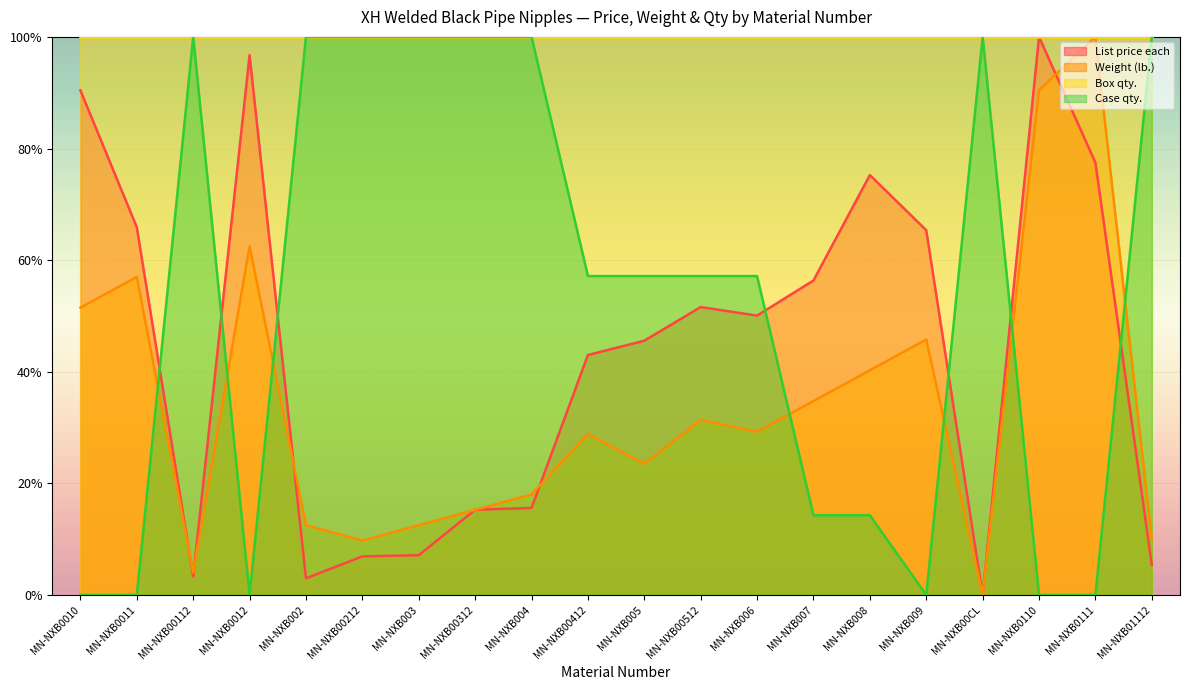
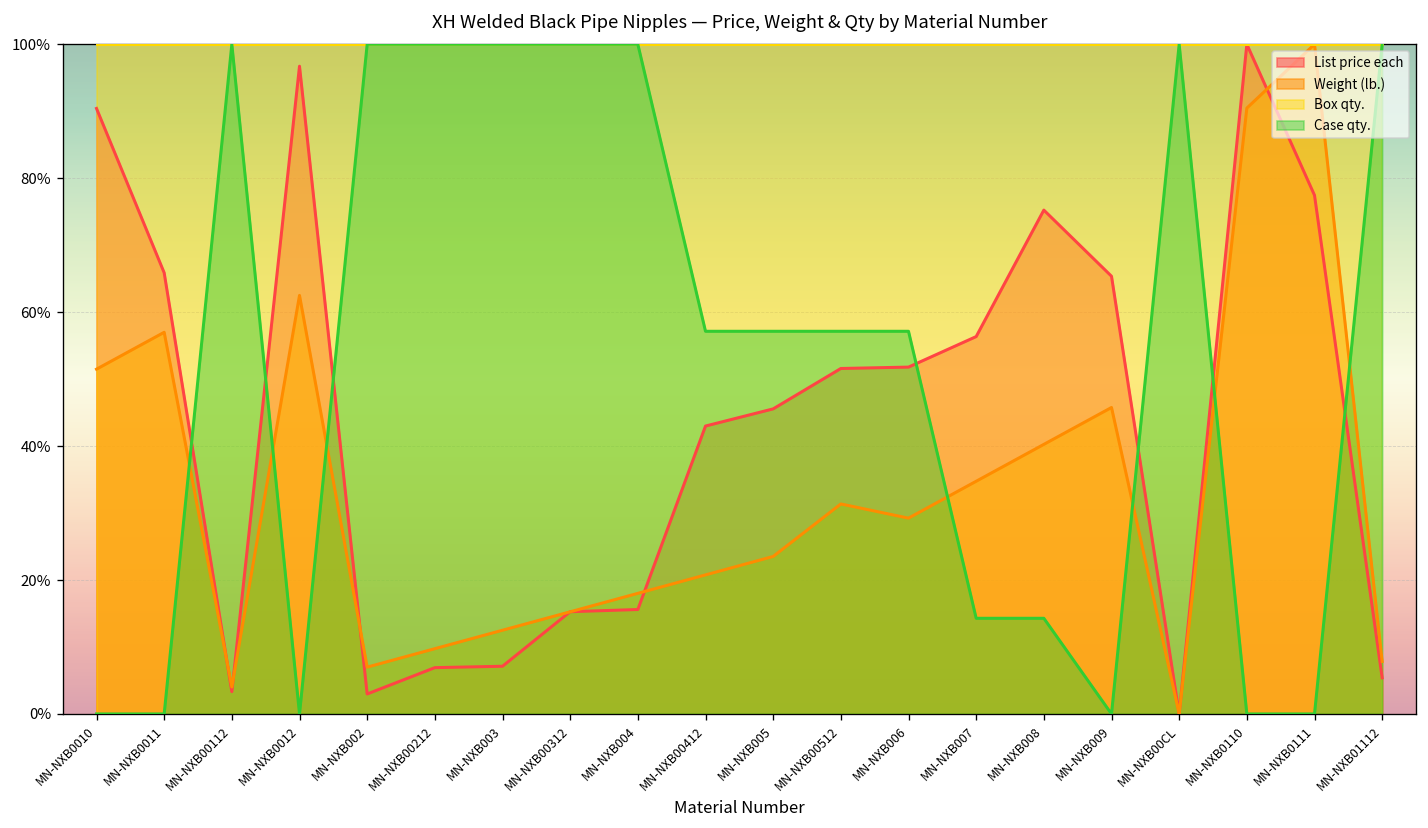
  {
    "List price each": {
      "MN-NXB0010": "90%",
      "MN-NXB0011": "66%",
      "MN-NXB00112": "3%",
      "MN-NXB0012": "97%",
      "MN-NXB002": "3%",
      "MN-NXB00212": "7%",
      "MN-NXB003": "7%",
      "MN-NXB004": "16%",
      "MN-NXB00412": "43%",
      "MN-NXB005": "46%",
      "MN-NXB00512": "52%",
-     "MN-NXB006": "50%",
+     "MN-NXB006": "52%",
      "MN-NXB007": "56%",
      "MN-NXB008": "75%",
      "MN-NXB009": "65%",
      "MN-NXB0111": "77%",
      "MN-NXB01112": "5%"
    },
    "Weight (lb.)": {
      "MN-NXB0010": "51%",
      "MN-NXB0011": "57%",
      "MN-NXB00112": "4%",
      "MN-NXB0012": "63%",
-     "MN-NXB002": "13%",
+     "MN-NXB002": "7%",
      "MN-NXB00212": "10%",
      "MN-NXB003": "13%",
      "MN-NXB004": "18%",
-     "MN-NXB00412": "29%",
+     "MN-NXB00412": "21%",
      "MN-NXB005": "24%",
      "MN-NXB00512": "31%",
      "MN-NXB006": "29%",
      "MN-NXB007": "35%",
      "MN-NXB008": "40%",
      "MN-NXB009": "46%",
      "MN-NXB0110": "90%",
-     "MN-NXB01112": "10%"
+     "MN-NXB01112": "8%"
    },
    "Box qty.": {
      "MN-NXB0010": "100%",
      "MN-NXB0011": "100%",
      "MN-NXB0012": "100%",
      "MN-NXB00412": "100%",
      "MN-NXB005": "100%",
      "MN-NXB00512": "100%",
      "MN-NXB006": "100%",
      "MN-NXB007": "100%",
      "MN-NXB008": "100%",
      "MN-NXB009": "100%"
    },
    "Case qty.": {
      "MN-NXB0010": "0%",
      "MN-NXB0011": "0%",
      "MN-NXB0012": "0%",
      "MN-NXB00412": "57%",
      "MN-NXB005": "57%",
      "MN-NXB00512": "57%",
      "MN-NXB006": "57%",
      "MN-NXB007": "14%",
      "MN-NXB008": "14%",
      "MN-NXB009": "0%",
      "MN-NXB0110": "0%",
      "MN-NXB0111": "0%"
    }
  }
